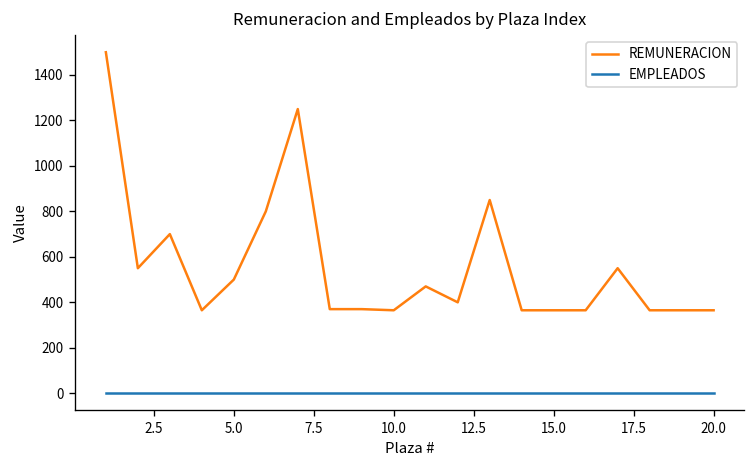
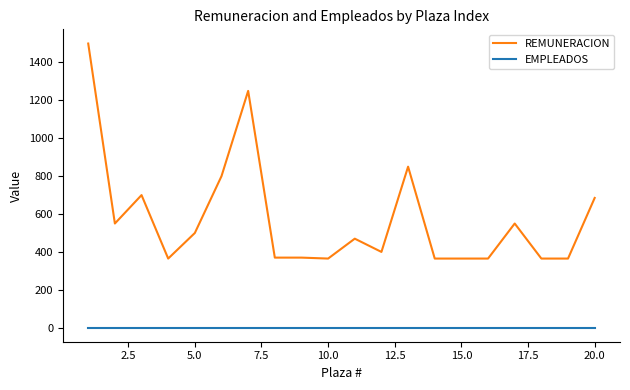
  {
    "REMUNERACION": {
      "5.0": 500,
      "10.0": 370,
      "15.0": 370,
-     "20.0": 370
+     "20.0": 690
    },
    "EMPLEADOS": {
      "5.0": 0,
      "10.0": 0,
      "15.0": 0,
      "20.0": 0
    }
  }
